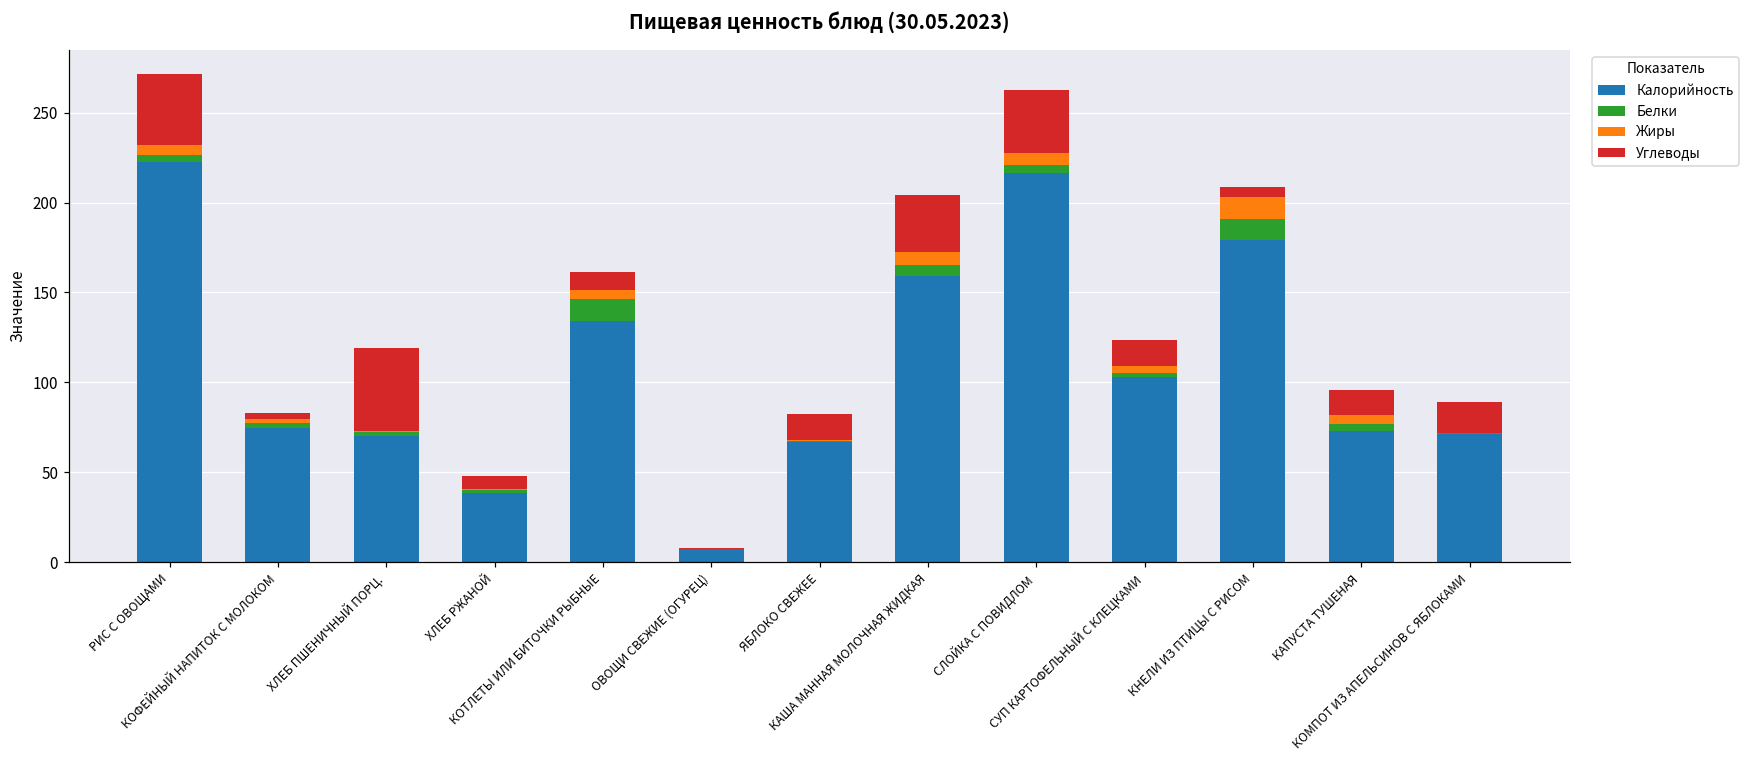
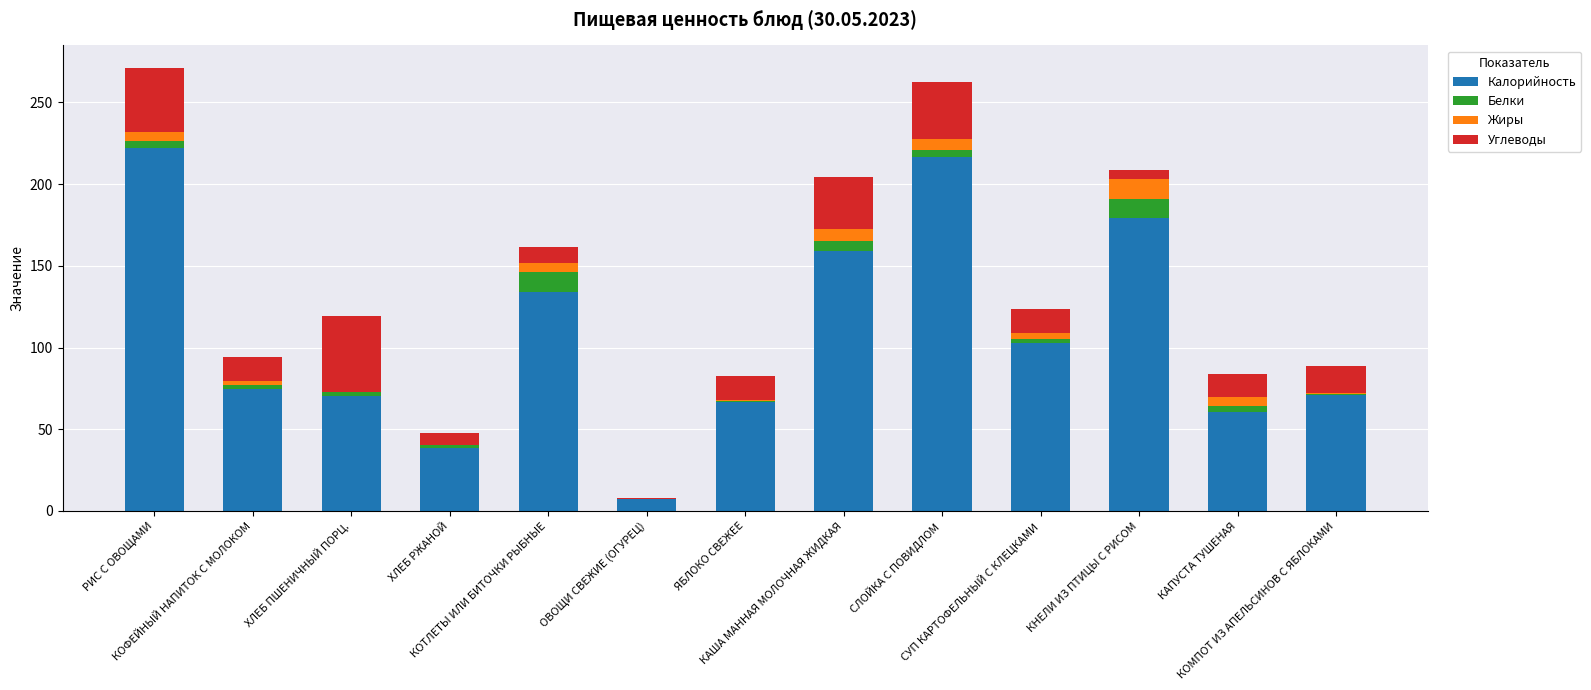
  {
    "Калорийность": {
      "РИС С ОВОЩАМИ": 222,
      "КОФЕЙНЫЙ НАПИТОК С МОЛОКОМ": 74,
      "ХЛЕБ ПШЕНИЧНЫЙ ПОРЦ.": 70,
      "ХЛЕБ РЖАНОЙ": 39,
      "КОТЛЕТЫ ИЛИ БИТОЧКИ РЫБНЫЕ": 134,
      "ОВОЩИ СВЕЖИЕ (ОГУРЕЦ)": 7,
      "ЯБЛОКО СВЕЖЕЕ": 67,
      "КАША МАННАЯ МОЛОЧНАЯ ЖИДКАЯ": 159,
      "СЛОЙКА С ПОВИДЛОМ": 217,
      "СУП КАРТОФЕЛЬНЫЙ С КЛЕЦКАМИ": 103,
      "КНЕЛИ ИЗ ПТИЦЫ С РИСОМ": 179,
-     "КАПУСТА ТУШЕНАЯ": 73,
+     "КАПУСТА ТУШЕНАЯ": 61,
      "КОМПОТ ИЗ АПЕЛЬСИНОВ С ЯБЛОКАМИ": 71
    },
    "Белки": {
      "РИС С ОВОЩАМИ": 4,
      "КОФЕЙНЫЙ НАПИТОК С МОЛОКОМ": 3,
      "ХЛЕБ ПШЕНИЧНЫЙ ПОРЦ.": 2,
      "ХЛЕБ РЖАНОЙ": 2,
      "КОТЛЕТЫ ИЛИ БИТОЧКИ РЫБНЫЕ": 12,
      "ОВОЩИ СВЕЖИЕ (ОГУРЕЦ)": 0,
      "КАША МАННАЯ МОЛОЧНАЯ ЖИДКАЯ": 6,
      "СЛОЙКА С ПОВИДЛОМ": 4,
      "СУП КАРТОФЕЛЬНЫЙ С КЛЕЦКАМИ": 2,
      "КНЕЛИ ИЗ ПТИЦЫ С РИСОМ": 12,
      "КАПУСТА ТУШЕНАЯ": 4
    },
    "Жиры": {
      "РИС С ОВОЩАМИ": 5,
      "КОФЕЙНЫЙ НАПИТОК С МОЛОКОМ": 3,
      "КОТЛЕТЫ ИЛИ БИТОЧКИ РЫБНЫЕ": 5,
      "ОВОЩИ СВЕЖИЕ (ОГУРЕЦ)": 0,
      "КАША МАННАЯ МОЛОЧНАЯ ЖИДКАЯ": 7,
      "СЛОЙКА С ПОВИДЛОМ": 6,
      "СУП КАРТОФЕЛЬНЫЙ С КЛЕЦКАМИ": 4,
      "КНЕЛИ ИЗ ПТИЦЫ С РИСОМ": 12,
      "КАПУСТА ТУШЕНАЯ": 5
    },
    "Углеводы": {
      "РИС С ОВОЩАМИ": 39,
-     "КОФЕЙНЫЙ НАПИТОК С МОЛОКОМ": 3,
+     "КОФЕЙНЫЙ НАПИТОК С МОЛОКОМ": 15,
      "ХЛЕБ ПШЕНИЧНЫЙ ПОРЦ.": 46,
      "ХЛЕБ РЖАНОЙ": 7,
      "КОТЛЕТЫ ИЛИ БИТОЧКИ РЫБНЫЕ": 10,
      "ЯБЛОКО СВЕЖЕЕ": 15,
      "КАША МАННАЯ МОЛОЧНАЯ ЖИДКАЯ": 32,
      "СЛОЙКА С ПОВИДЛОМ": 35,
      "СУП КАРТОФЕЛЬНЫЙ С КЛЕЦКАМИ": 15,
      "КНЕЛИ ИЗ ПТИЦЫ С РИСОМ": 5,
      "КАПУСТА ТУШЕНАЯ": 14,
      "КОМПОТ ИЗ АПЕЛЬСИНОВ С ЯБЛОКАМИ": 17
    }
  }
